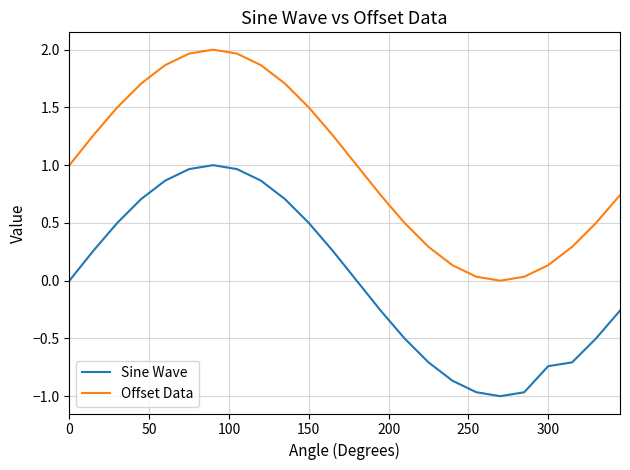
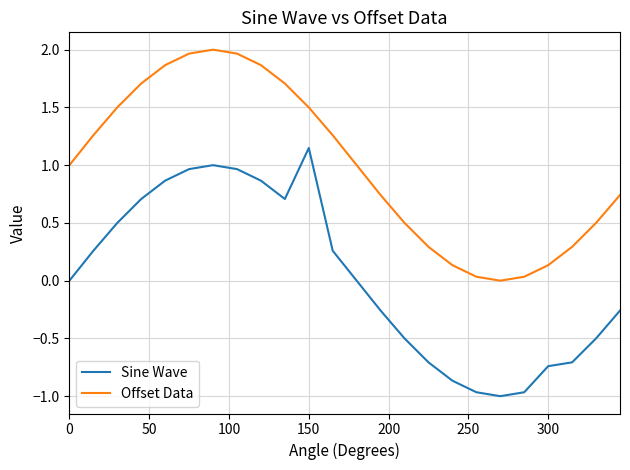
  {
    "Sine Wave": {
      "0": 0.00,
-     "150": 0.50,
+     "150": 1.15,
      "300": -0.74
    },
    "Offset Data": {
      "0": 1.00,
      "150": 1.50,
      "300": 0.13
    }
  }
